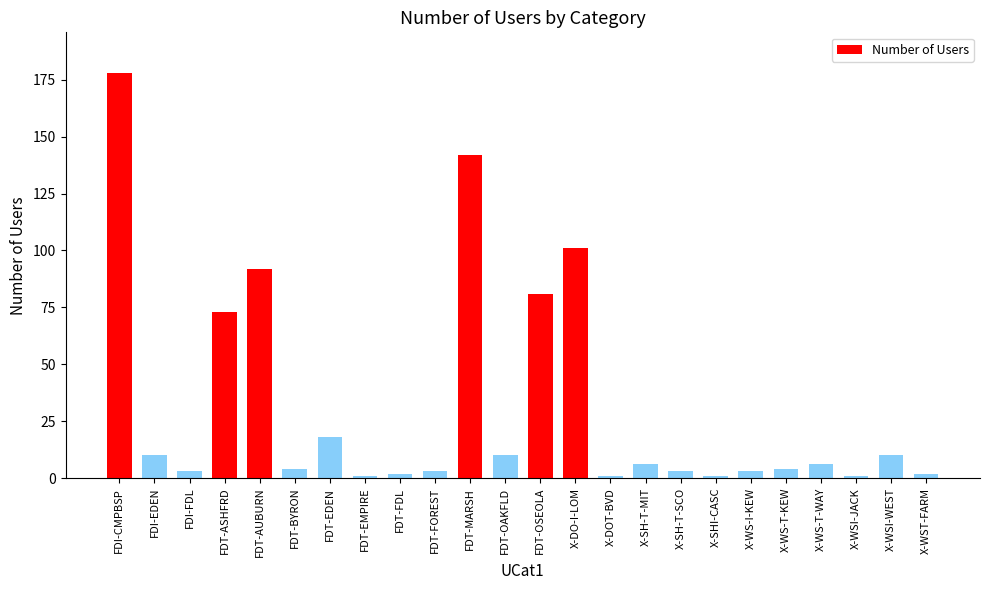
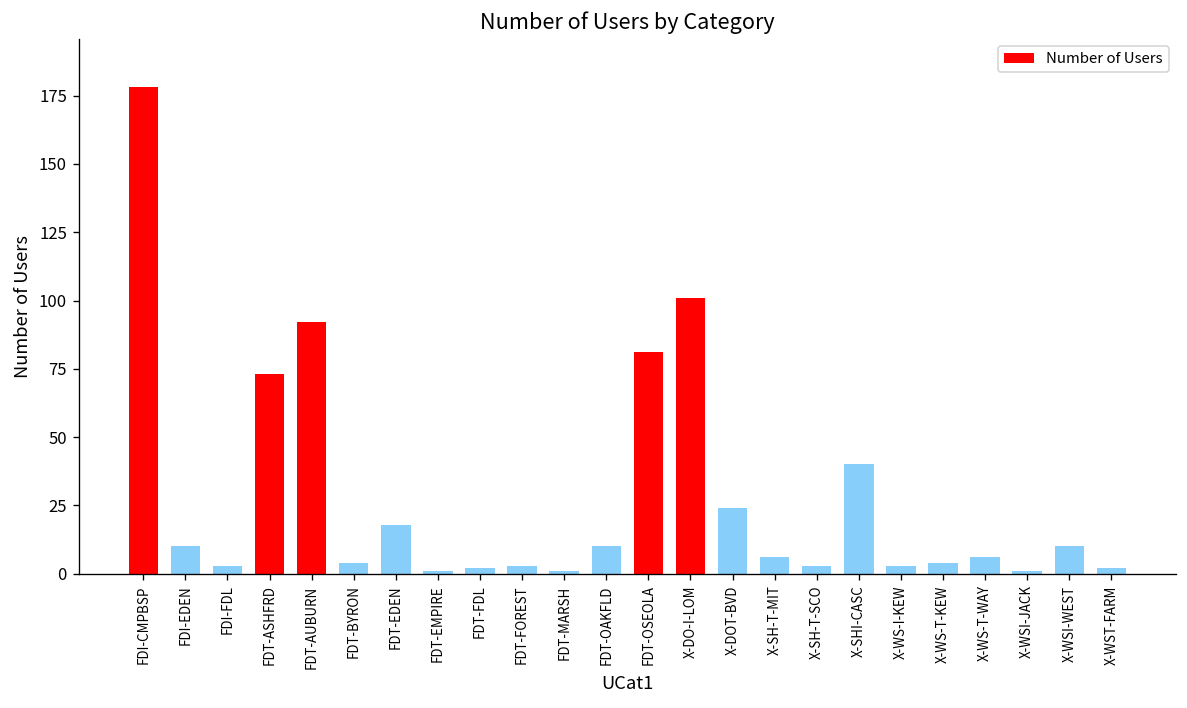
  {
    "FDI-CMPBSP": 178,
    "FDI-EDEN": 10,
    "FDI-FDL": 3,
    "FDT-ASHFRD": 73,
    "FDT-AUBURN": 92,
    "FDT-BYRON": 4,
    "FDT-EDEN": 18,
    "FDT-FDL": 2,
    "FDT-FOREST": 3,
-   "FDT-MARSH": 142,
+   "FDT-MARSH": 1,
    "FDT-OAKFLD": 10,
    "FDT-OSEOLA": 81,
    "X-DO-I-LOM": 101,
-   "X-DOT-BVD": 1,
+   "X-DOT-BVD": 24,
    "X-SH-T-MIT": 6,
    "X-SH-T-SCO": 3,
-   "X-SHI-CASC": 1,
+   "X-SHI-CASC": 40,
    "X-WS-I-KEW": 3,
    "X-WS-T-KEW": 4,
    "X-WS-T-WAY": 6,
    "X-WSI-WEST": 10,
    "X-WST-FARM": 2
  }
